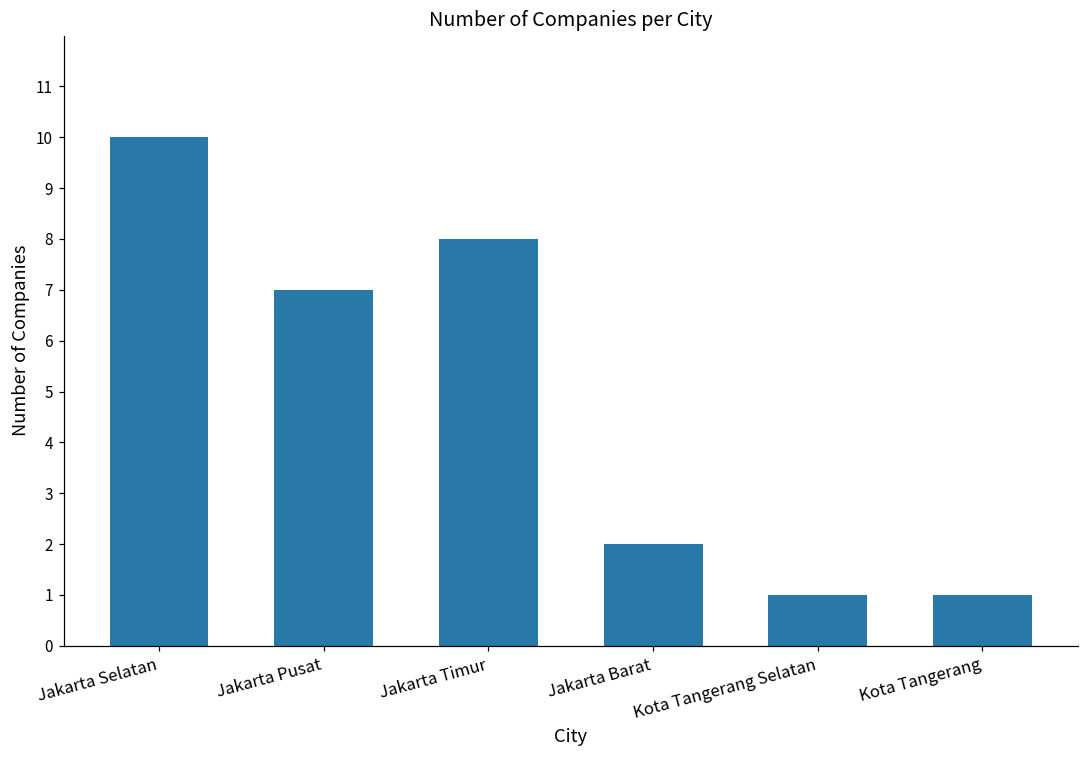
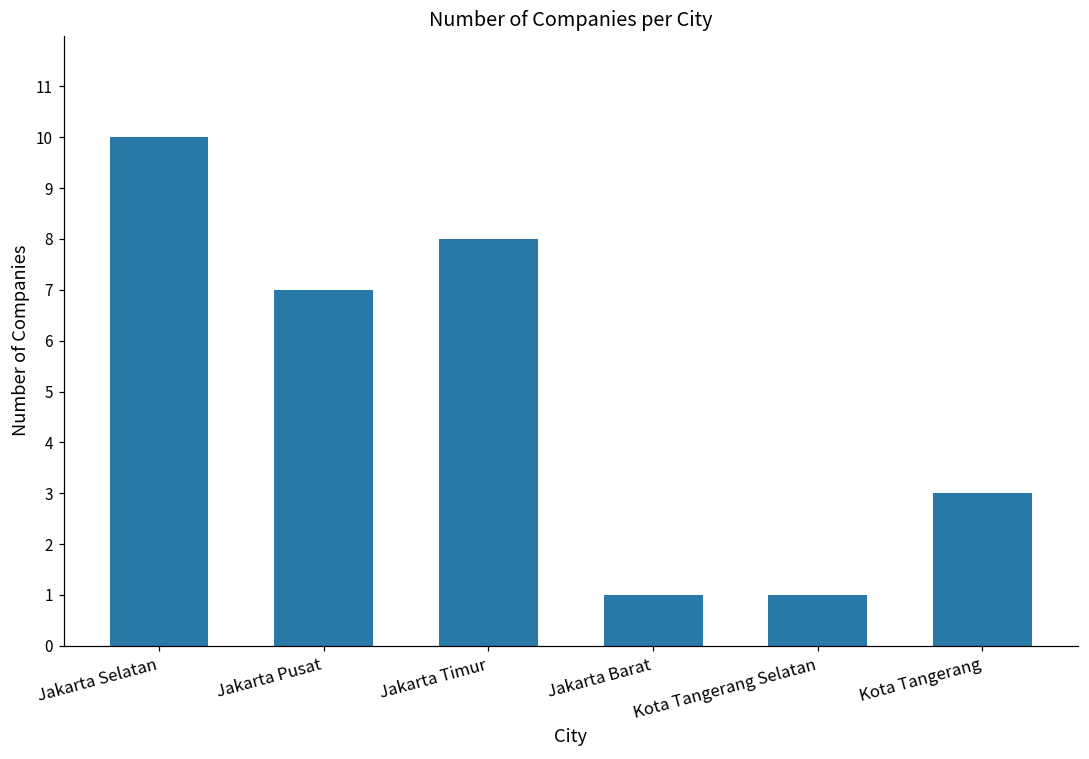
  {
    "Jakarta Selatan": 10,
    "Jakarta Pusat": 7,
    "Jakarta Timur": 8,
-   "Jakarta Barat": 2,
+   "Jakarta Barat": 1,
    "Kota Tangerang Selatan": 1,
-   "Kota Tangerang": 1
+   "Kota Tangerang": 3
  }
